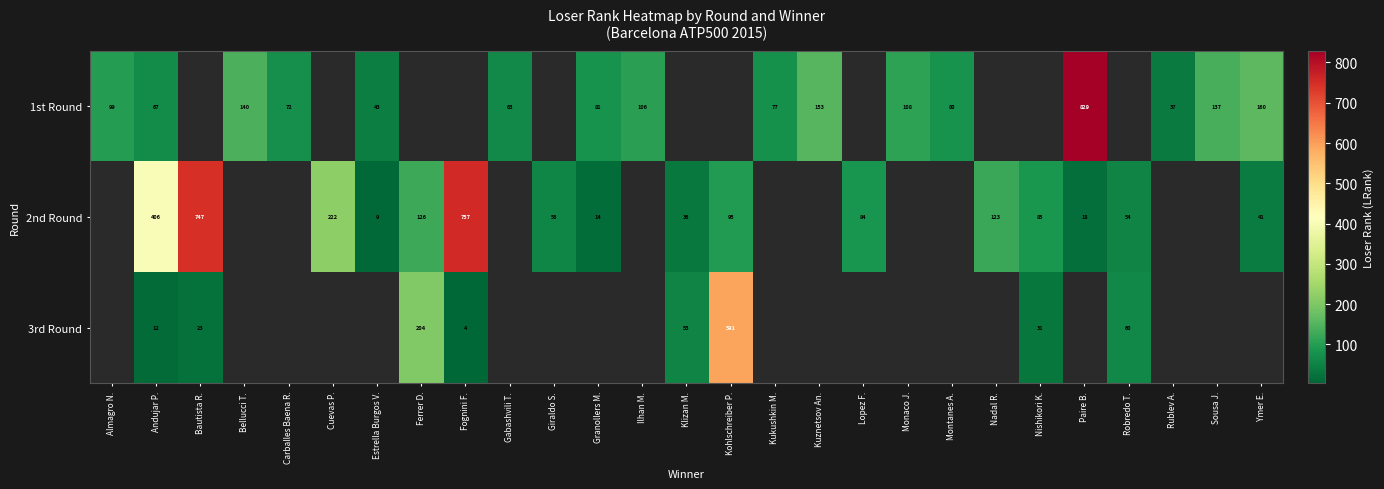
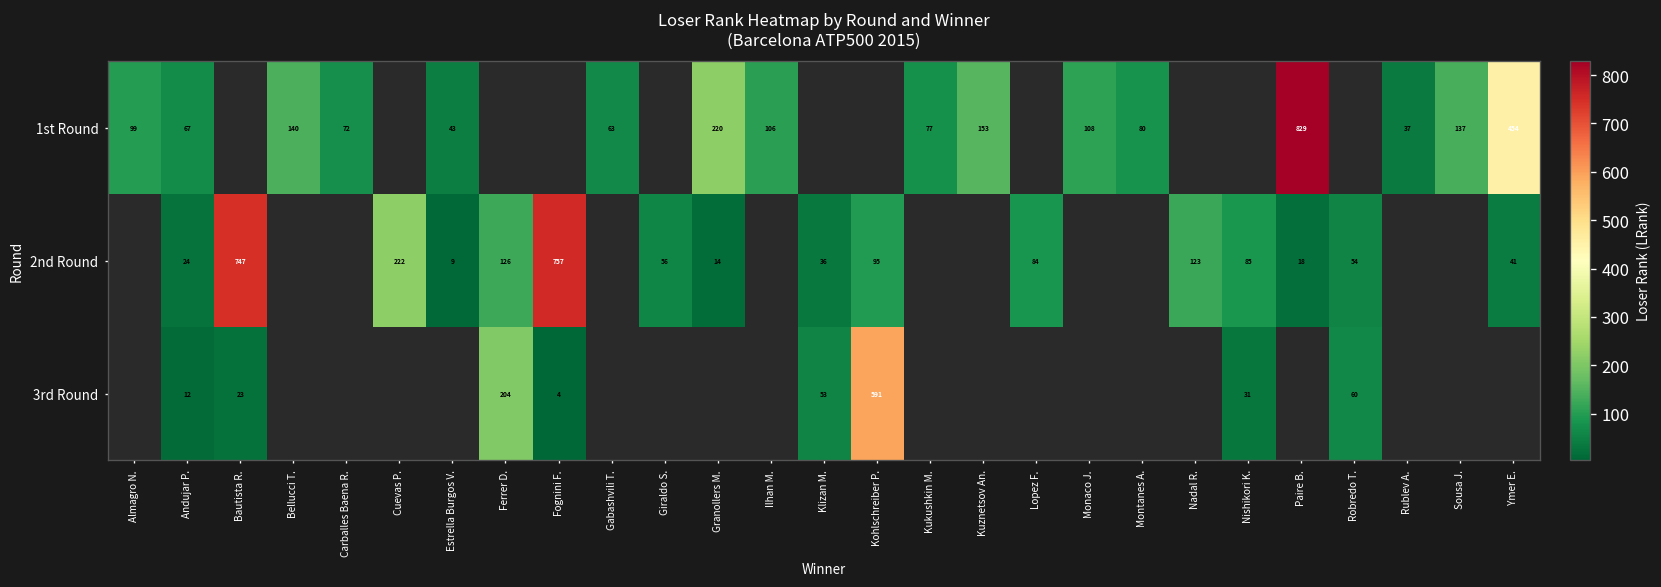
  {
    "1st Round": {
      "Almagro N.": 99,
      "Andujar P.": 67,
      "Bellucci T.": 140,
      "Carballes Baena R.": 72,
      "Estrella Burgos V.": 43,
      "Gabashvili T.": 63,
-     "Granollers M.": 81,
+     "Granollers M.": 220,
      "Ilhan M.": 106,
      "Kukushkin M.": 77,
      "Kuznetsov An.": 153,
      "Monaco J.": 108,
      "Montanes A.": 80,
      "Paire B.": 829,
      "Rublev A.": 37,
      "Sousa J.": 137,
-     "Ymer E.": 160
+     "Ymer E.": 454
    },
    "2nd Round": {
-     "Andujar P.": 406,
+     "Andujar P.": 24,
      "Bautista R.": 747,
      "Cuevas P.": 222,
      "Estrella Burgos V.": 9,
      "Ferrer D.": 126,
      "Fognini F.": 757,
      "Giraldo S.": 56,
      "Granollers M.": 14,
      "Klizan M.": 36,
      "Kohlschreiber P.": 95,
      "Lopez F.": 84,
      "Nadal R.": 123,
      "Nishikori K.": 85,
      "Paire B.": 18,
      "Robredo T.": 54,
      "Ymer E.": 41
    },
    "3rd Round": {
      "Andujar P.": 12,
      "Bautista R.": 23,
      "Ferrer D.": 204,
      "Fognini F.": 4,
      "Klizan M.": 53,
      "Kohlschreiber P.": 591,
      "Nishikori K.": 31,
      "Robredo T.": 60
    }
  }
